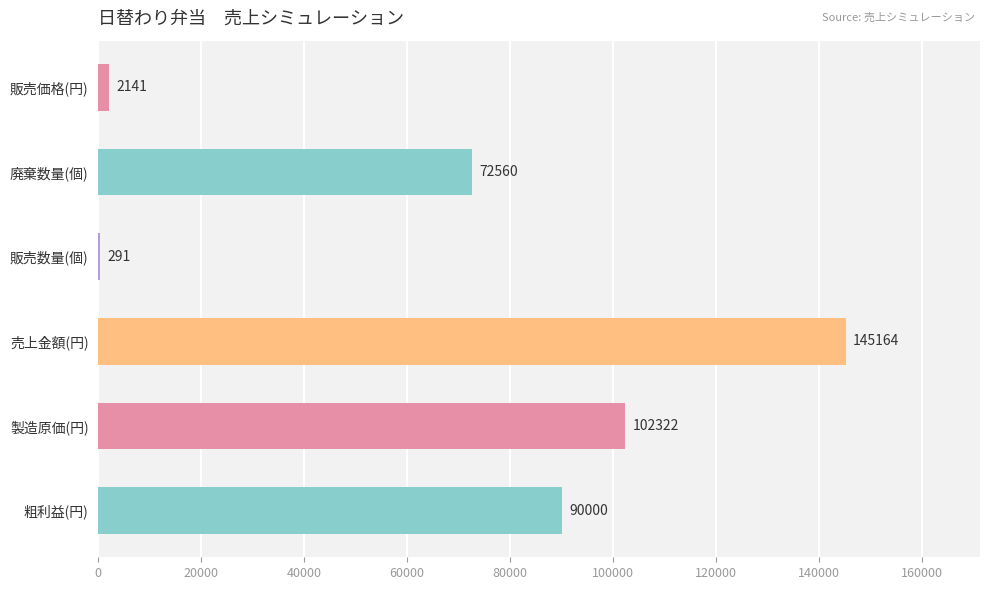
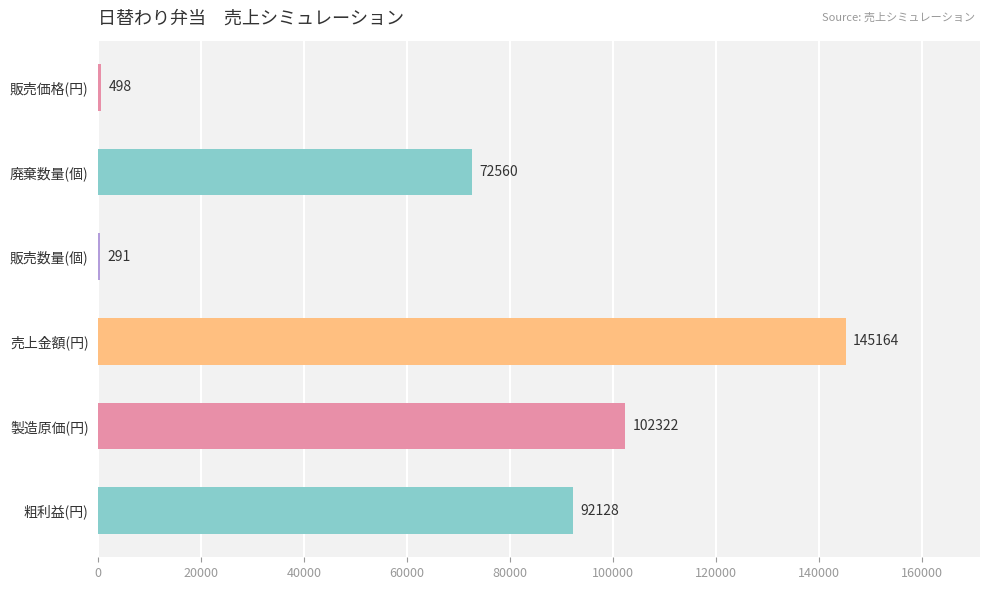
  {
-   "販売価格(円)": 2141,
+   "販売価格(円)": 498,
    "廃棄数量(個)": 72560,
    "販売数量(個)": 291,
    "売上金額(円)": 145164,
    "製造原価(円)": 102322,
-   "粗利益(円)": 90000
+   "粗利益(円)": 92128
  }
